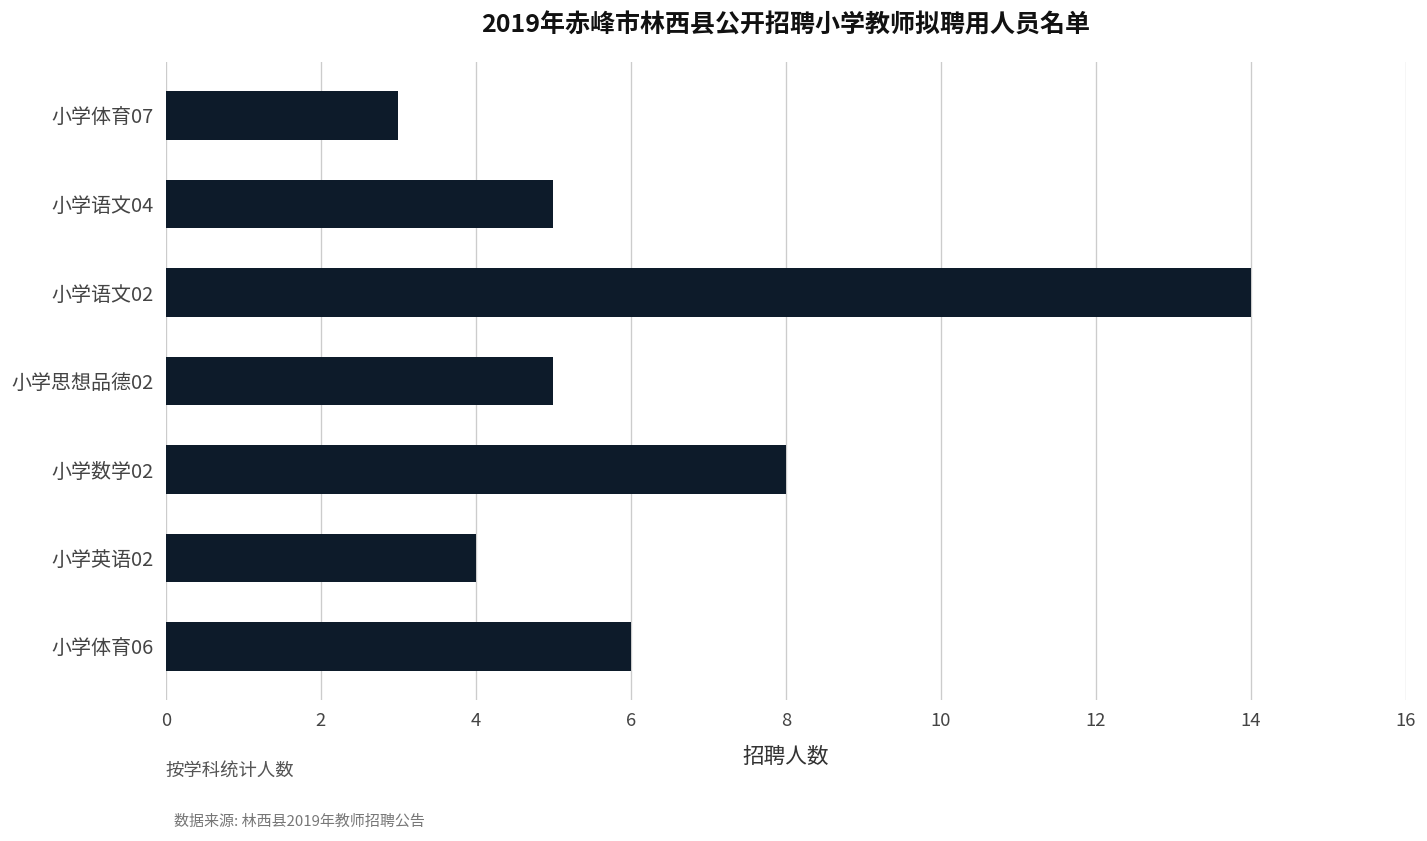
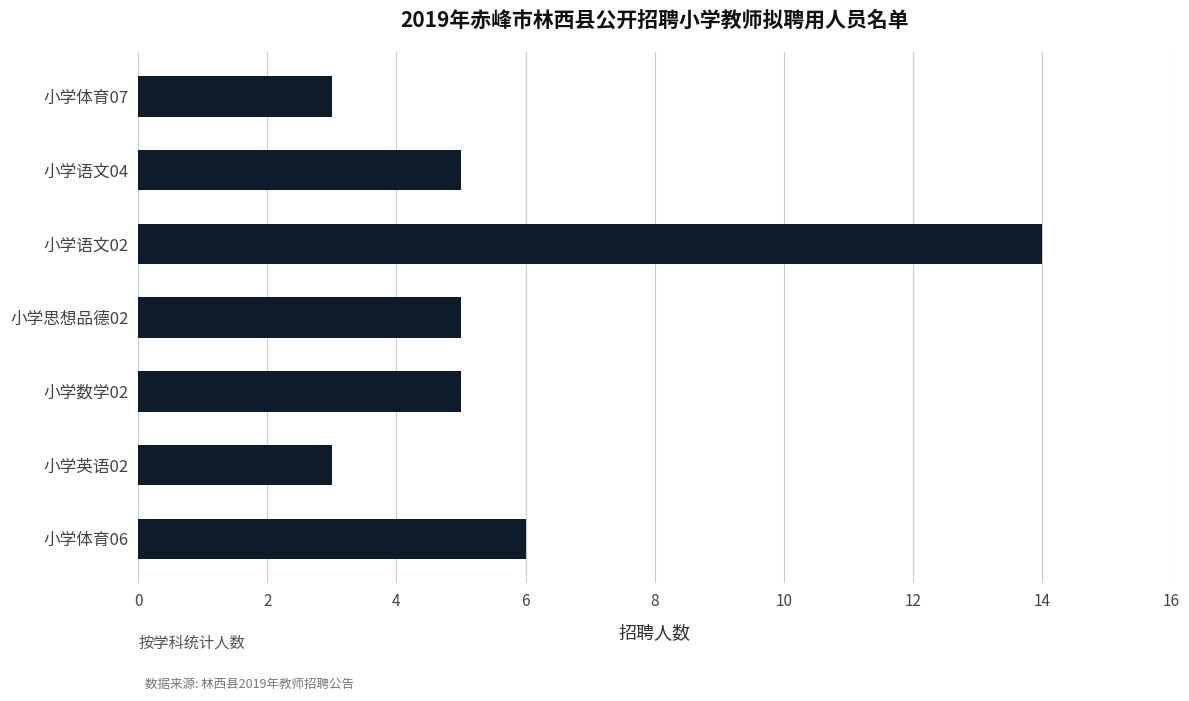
  {
    "小学体育07": 3,
    "小学语文04": 5,
    "小学语文02": 14,
    "小学思想品德02": 5,
-   "小学数学02": 8,
-   "小学英语02": 4,
+   "小学数学02": 5,
+   "小学英语02": 3,
    "小学体育06": 6
  }
